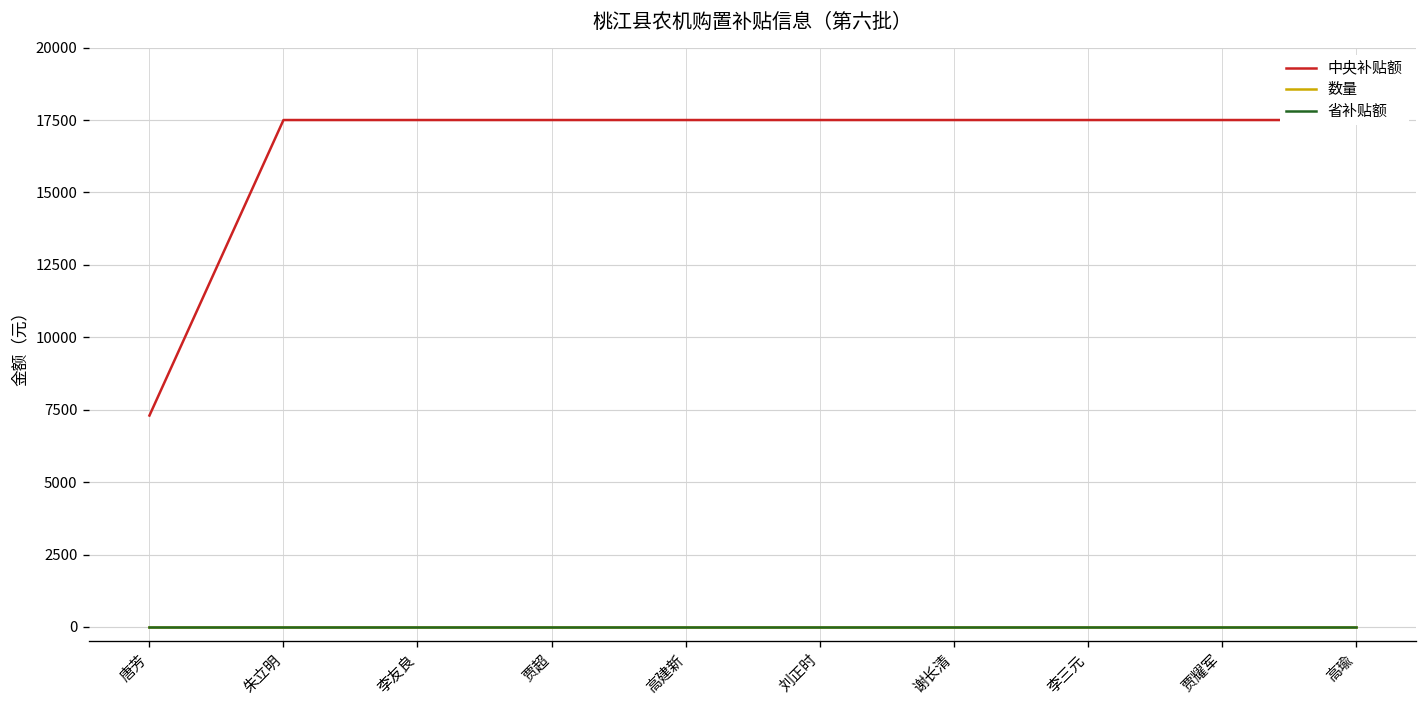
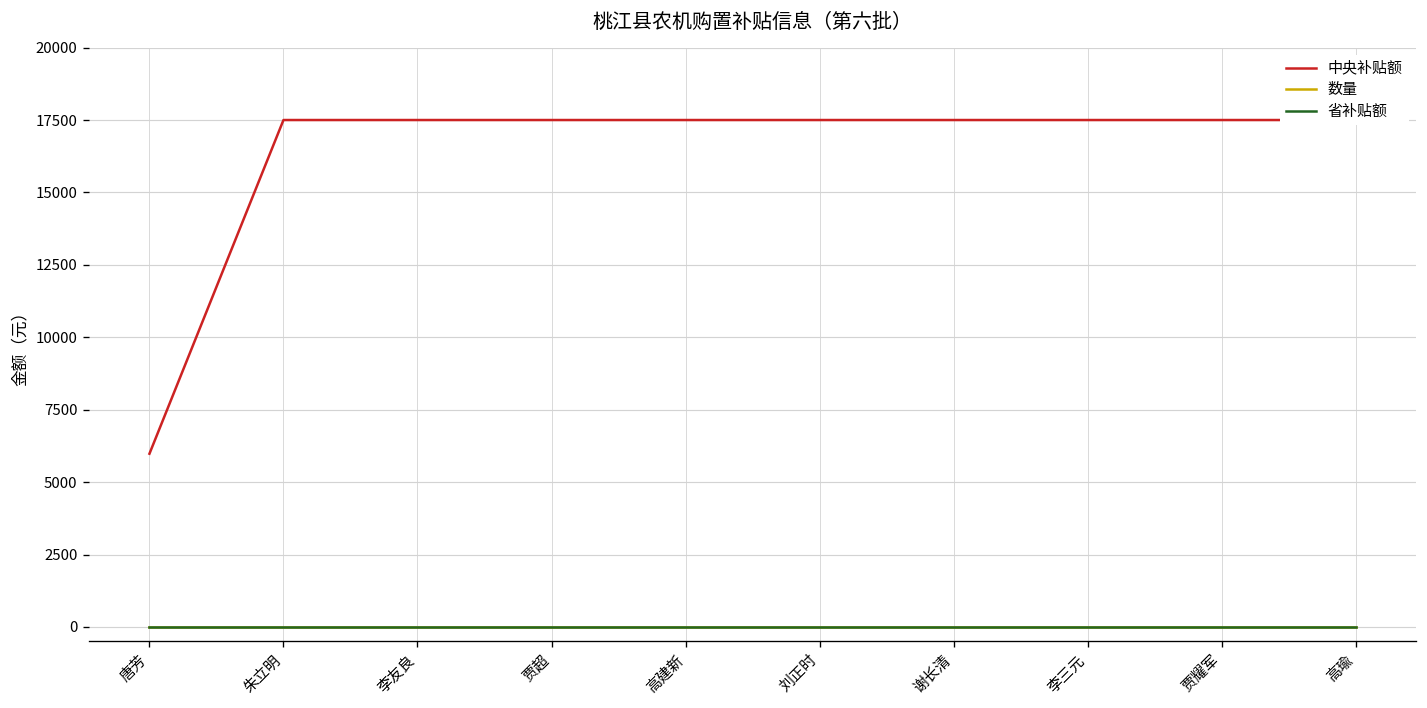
  {
    "中央补贴额": {
-     "唐芳": 7300,
+     "唐芳": 6000,
      "朱立明": 17500,
      "李友良": 17500,
      "贾超": 17500,
      "高建新": 17500,
      "刘正时": 17500,
      "谢长清": 17500,
      "李三元": 17500,
      "贾耀军": 17500
    },
    "省补贴额": {
      "唐芳": 0,
      "朱立明": 0,
      "李友良": 0,
      "贾超": 0,
      "高建新": 0,
      "刘正时": 0,
      "谢长清": 0,
      "李三元": 0,
      "贾耀军": 0,
      "高瑜": 0
    }
  }
